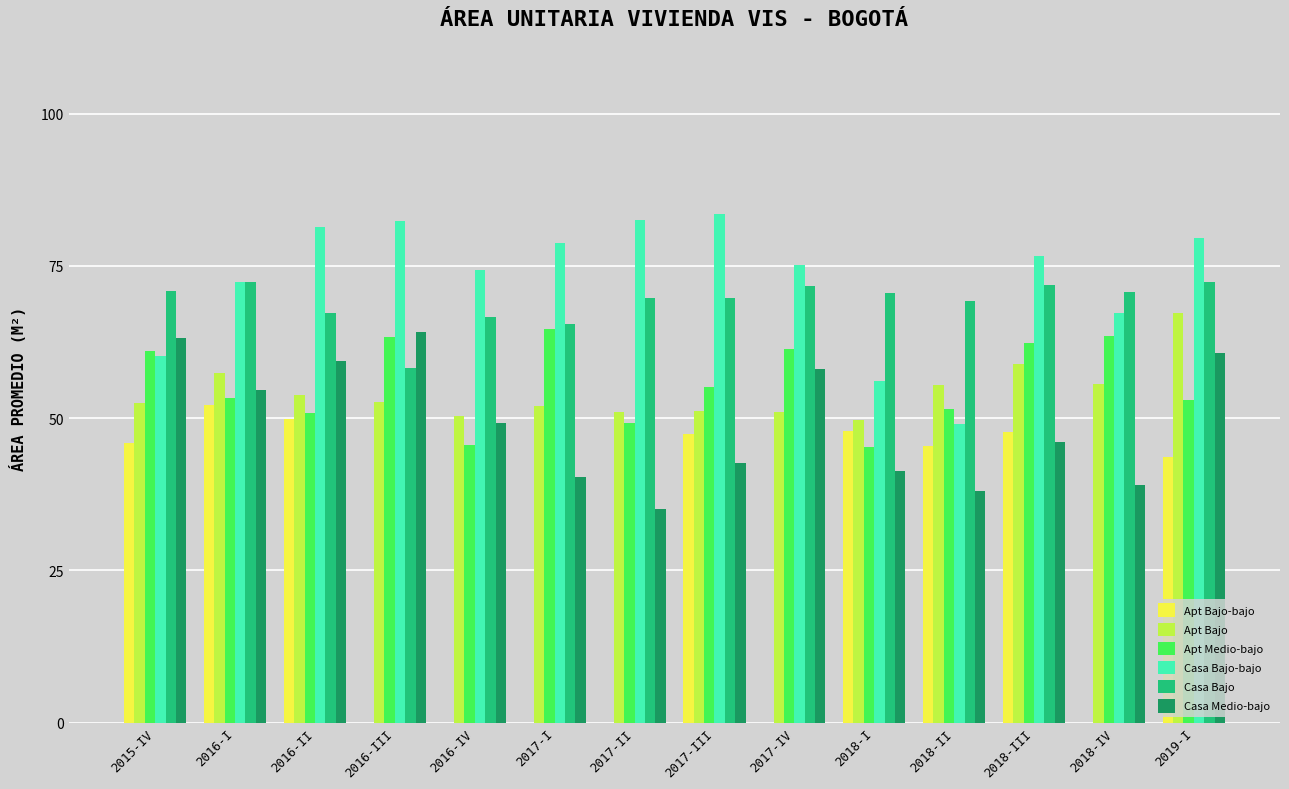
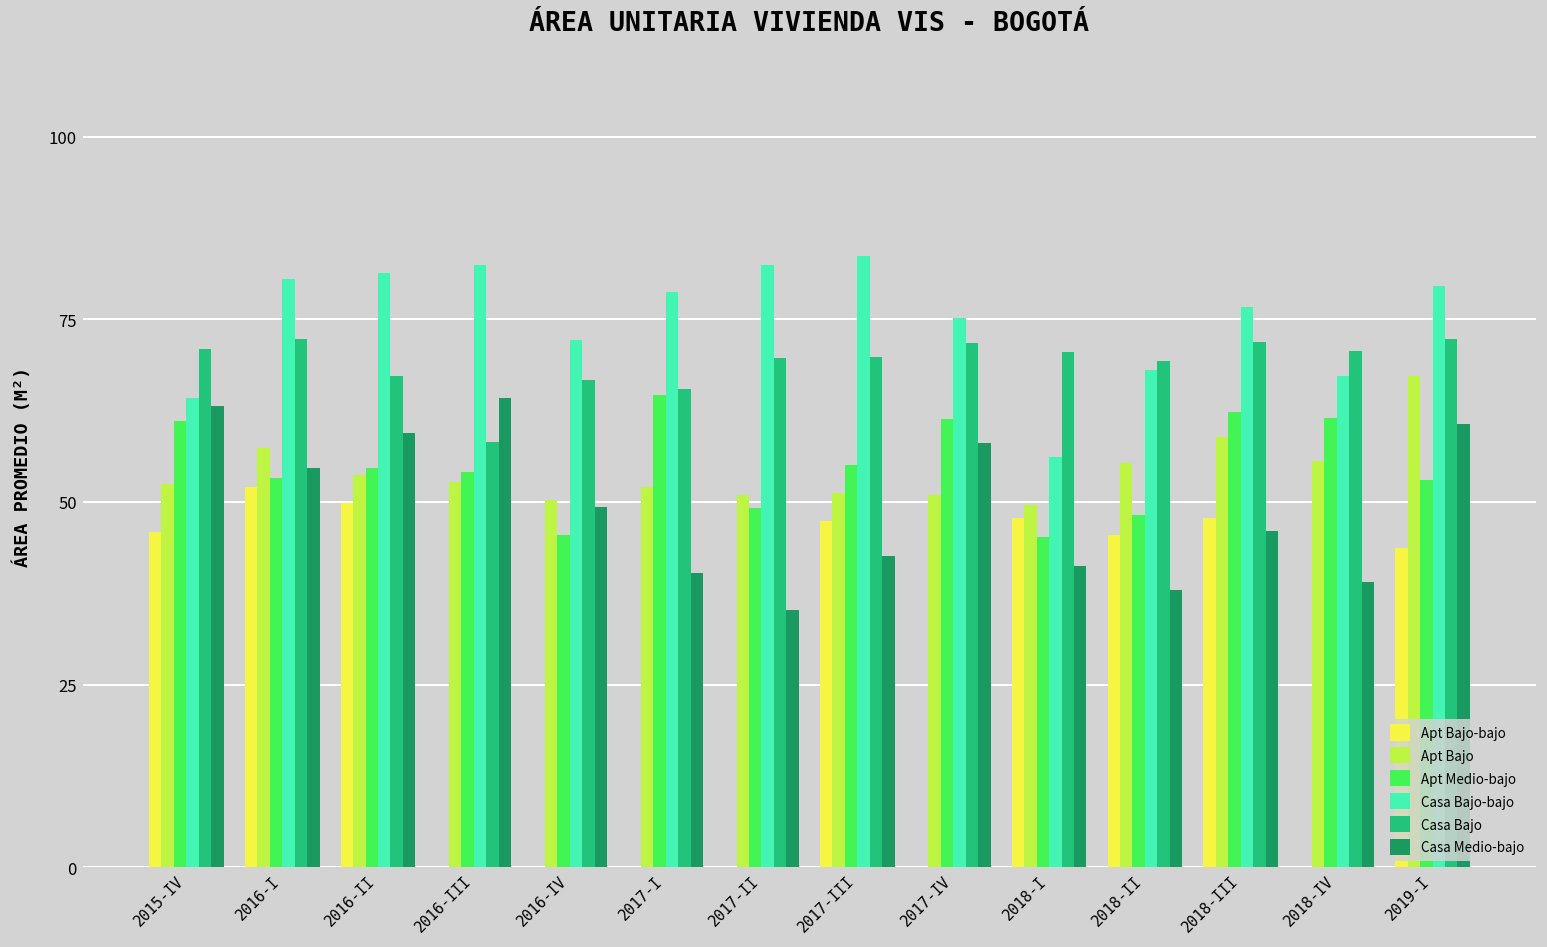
  {
    "Apt Medio-bajo": {
      "2015-IV": 61,
      "2016-I": 53,
-     "2016-II": 51,
-     "2016-III": 63,
+     "2016-II": 55,
+     "2016-III": 54,
      "2016-IV": 46,
      "2017-I": 65,
      "2017-II": 49,
      "2017-III": 55,
      "2017-IV": 61,
      "2018-I": 45,
-     "2018-II": 52,
+     "2018-II": 48,
      "2018-III": 62,
-     "2018-IV": 63,
+     "2018-IV": 61,
      "2019-I": 53
    },
    "Casa Bajo-bajo": {
-     "2015-IV": 60,
-     "2016-I": 72,
+     "2015-IV": 64,
+     "2016-I": 81,
      "2016-II": 81,
      "2016-III": 82,
-     "2016-IV": 74,
+     "2016-IV": 72,
      "2017-I": 79,
      "2017-II": 82,
      "2017-III": 84,
      "2017-IV": 75,
      "2018-I": 56,
-     "2018-II": 49,
+     "2018-II": 68,
      "2018-III": 77,
      "2018-IV": 67,
      "2019-I": 80
    }
  }
